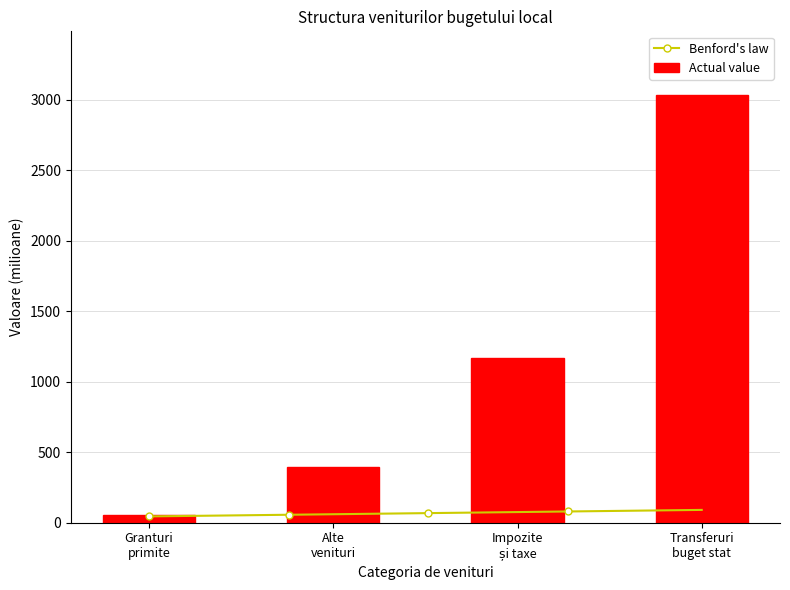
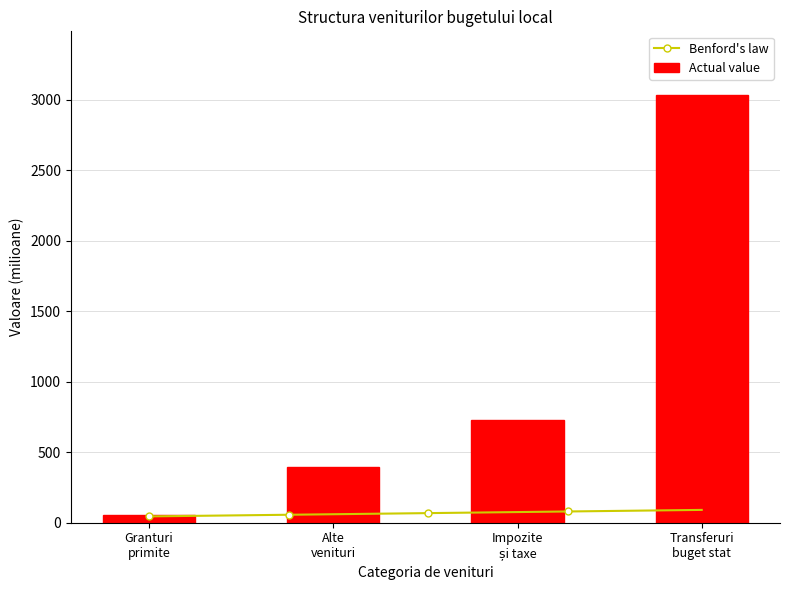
  {
    "Benford's law": {
      "Granturi primite": 40,
      "Alte venituri": 60,
      "Impozite și taxe": 80,
      "Transferuri buget stat": 90
    },
    "Actual value": {
      "Granturi primite": 60,
      "Alte venituri": 390,
-     "Impozite și taxe": 1170,
+     "Impozite și taxe": 730,
      "Transferuri buget stat": 3030
    }
  }
